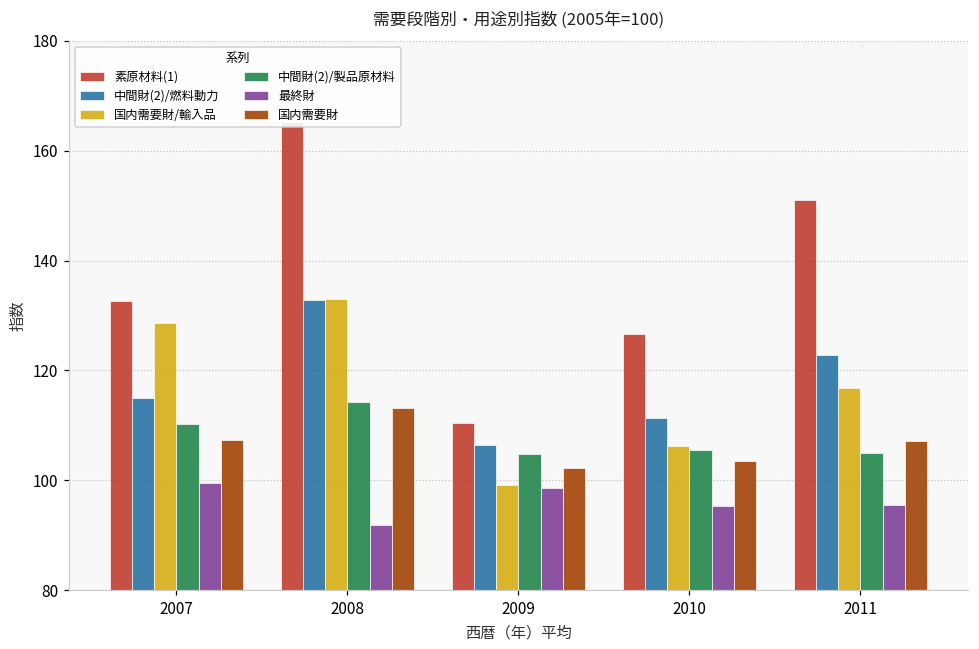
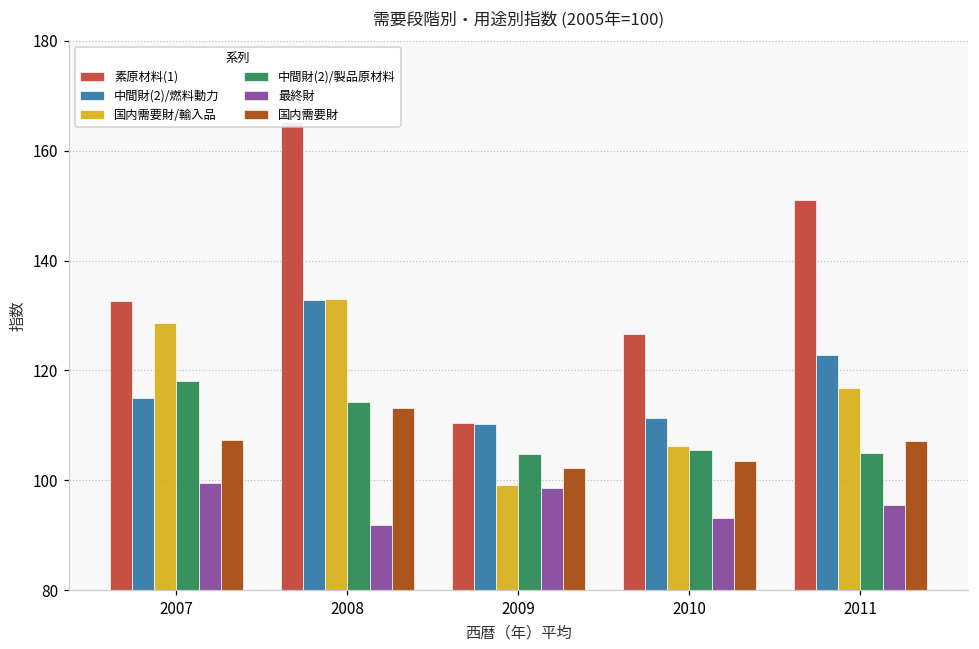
  {
    "中間財(2)/燃料動力": {
      "2007": 115,
      "2008": 133,
-     "2009": 106,
+     "2009": 110,
      "2010": 111,
      "2011": 123
    },
    "国内需要財/輸入品": {
      "2007": 129,
      "2008": 133,
      "2009": 99,
      "2010": 106,
      "2011": 117
    },
    "中間財(2)/製品原材料": {
-     "2007": 110,
+     "2007": 118,
      "2008": 114,
      "2009": 105,
      "2010": 106,
      "2011": 105
    },
    "最終財": {
      "2007": 100,
      "2008": 92,
      "2009": 99,
-     "2010": 95,
+     "2010": 93,
      "2011": 96
    }
  }
